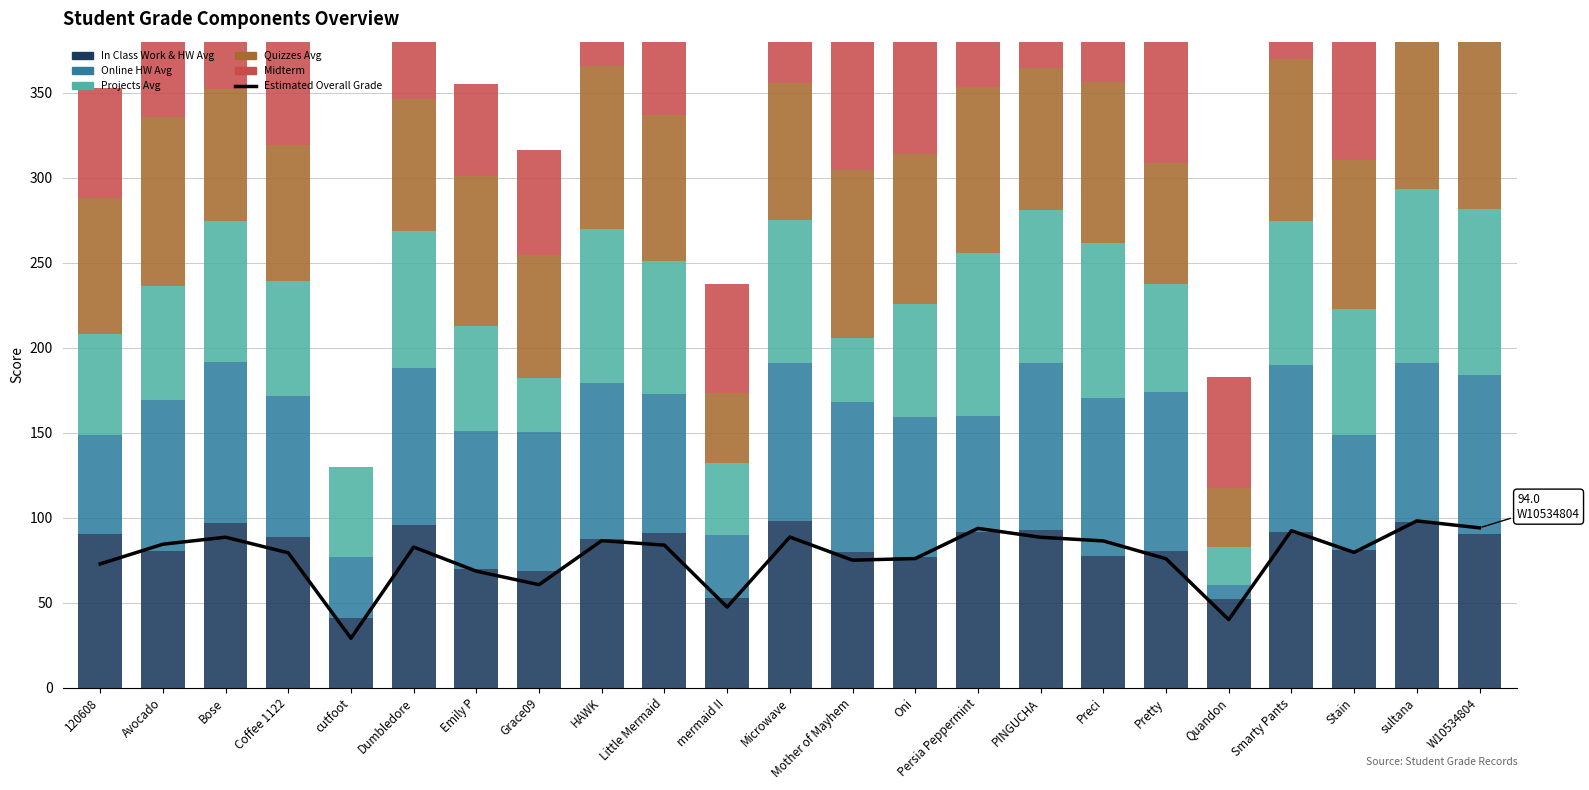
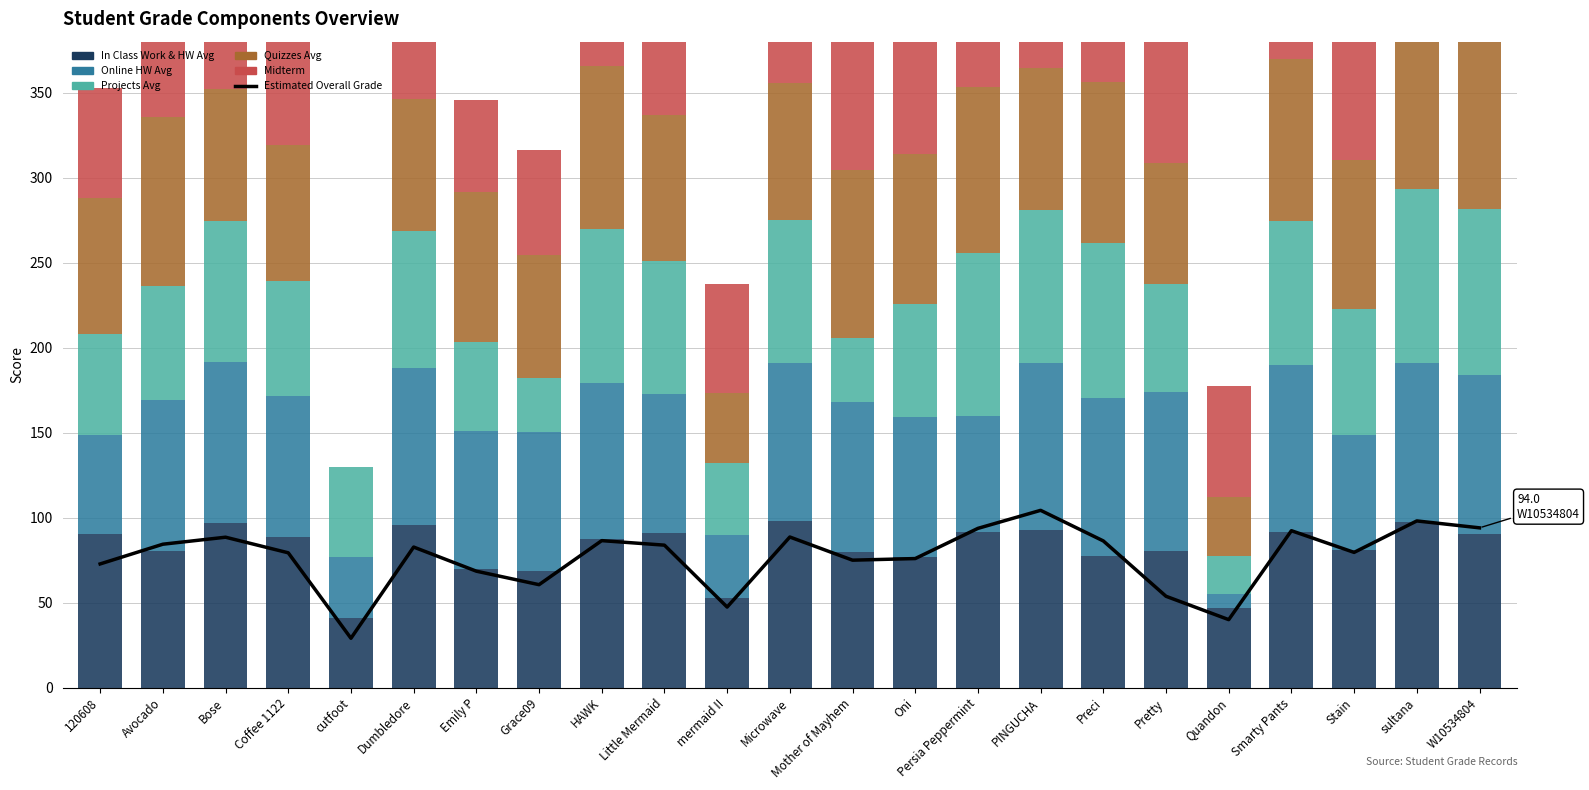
  {
    "Estimated Overall Grade": {
      "120608": 73,
      "Avocado": 84,
      "Bose": 88,
      "Coffee 1122": 79,
      "cutfoot": 29,
      "Dumbledore": 83,
      "Emily P": 69,
      "Grace09": 61,
      "HAWK": 86,
      "Little Mermaid": 84,
      "mermaid II": 47,
      "Microwave": 89,
      "Mother of Mayhem": 75,
      "Oni": 76,
      "Persia Peppermint": 94,
-     "PINGUCHA": 88,
+     "PINGUCHA": 104,
      "Preci": 86,
-     "Pretty": 76,
+     "Pretty": 54,
      "Quandon": 40,
      "Smarty Pants": 92,
      "Stain": 80,
      "sultana": 98
    },
    "In Class Work & HW Avg": {
      "120608": 91,
      "Avocado": 80,
      "Bose": 97,
      "Coffee 1122": 88,
      "cutfoot": 41,
      "Dumbledore": 95,
      "Emily P": 70,
      "Grace09": 69,
      "HAWK": 88,
      "Little Mermaid": 91,
      "mermaid II": 53,
      "Microwave": 98,
      "Mother of Mayhem": 80,
      "Oni": 77,
      "Persia Peppermint": 91,
      "PINGUCHA": 93,
      "Preci": 77,
      "Pretty": 80,
-     "Quandon": 52,
+     "Quandon": 47,
      "Smarty Pants": 91,
      "Stain": 81,
      "sultana": 98,
      "W10534804": 90
    },
    "Online HW Avg": {
      "120608": 58,
      "Avocado": 89,
      "Bose": 95,
      "Coffee 1122": 83,
      "cutfoot": 36,
      "Dumbledore": 92,
      "Emily P": 81,
      "Grace09": 82,
      "HAWK": 92,
      "Little Mermaid": 82,
      "mermaid II": 37,
      "Microwave": 93,
      "Mother of Mayhem": 88,
      "Oni": 82,
      "Persia Peppermint": 68,
      "PINGUCHA": 98,
      "Preci": 93,
      "Pretty": 94,
      "Quandon": 8,
      "Smarty Pants": 98,
      "Stain": 68,
      "sultana": 94,
      "W10534804": 94
    },
    "Projects Avg": {
      "120608": 59,
      "Avocado": 68,
      "Bose": 83,
      "Coffee 1122": 68,
      "cutfoot": 53,
      "Dumbledore": 81,
-     "Emily P": 61,
+     "Emily P": 52,
      "Grace09": 32,
      "HAWK": 91,
      "Little Mermaid": 78,
      "mermaid II": 43,
      "Microwave": 84,
      "Mother of Mayhem": 38,
      "Oni": 67,
      "Persia Peppermint": 96,
      "PINGUCHA": 90,
      "Preci": 91,
      "Pretty": 64,
      "Quandon": 22,
      "Smarty Pants": 85,
      "Stain": 74,
      "sultana": 103,
      "W10534804": 98
    }
  }
